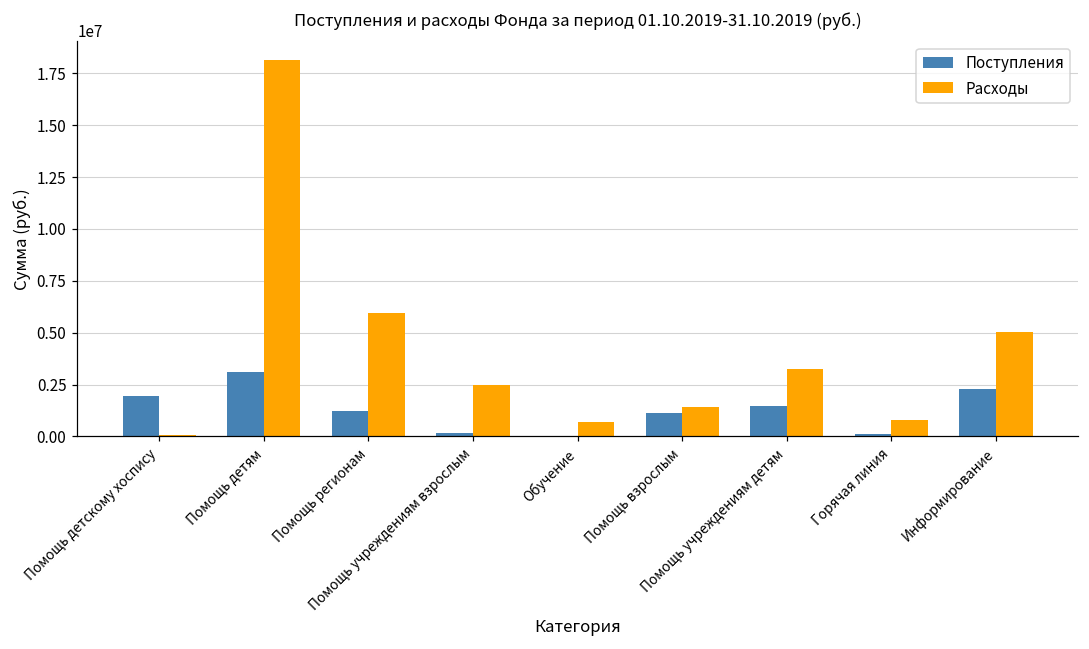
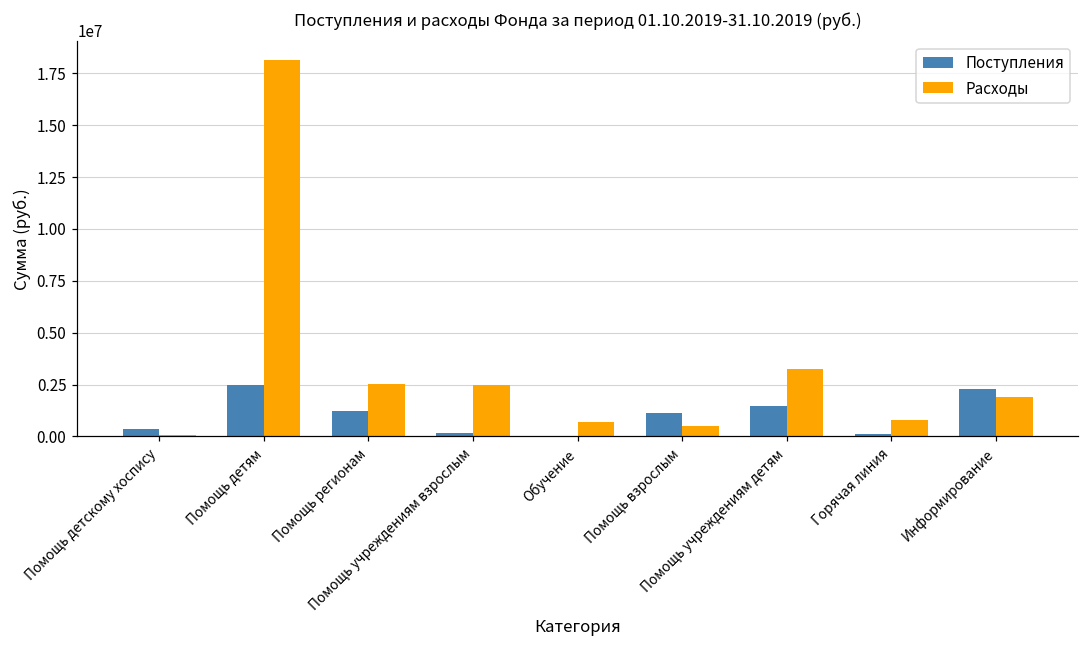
  {
    "Поступления": {
-     "Помощь детскому хоспису": 2000000,
-     "Помощь детям": 3100000,
+     "Помощь детскому хоспису": 400000,
+     "Помощь детям": 2500000,
      "Помощь регионам": 1200000,
      "Помощь учреждениям взрослым": 200000,
      "Помощь взрослым": 1100000,
      "Помощь учреждениям детям": 1400000,
      "Информирование": 2300000
    },
    "Расходы": {
      "Помощь детям": 18100000,
-     "Помощь регионам": 5900000,
+     "Помощь регионам": 2500000,
      "Помощь учреждениям взрослым": 2500000,
      "Обучение": 700000,
-     "Помощь взрослым": 1400000,
+     "Помощь взрослым": 500000,
      "Помощь учреждениям детям": 3300000,
      "Горячая линия": 800000,
-     "Информирование": 5000000
+     "Информирование": 1900000
    }
  }
